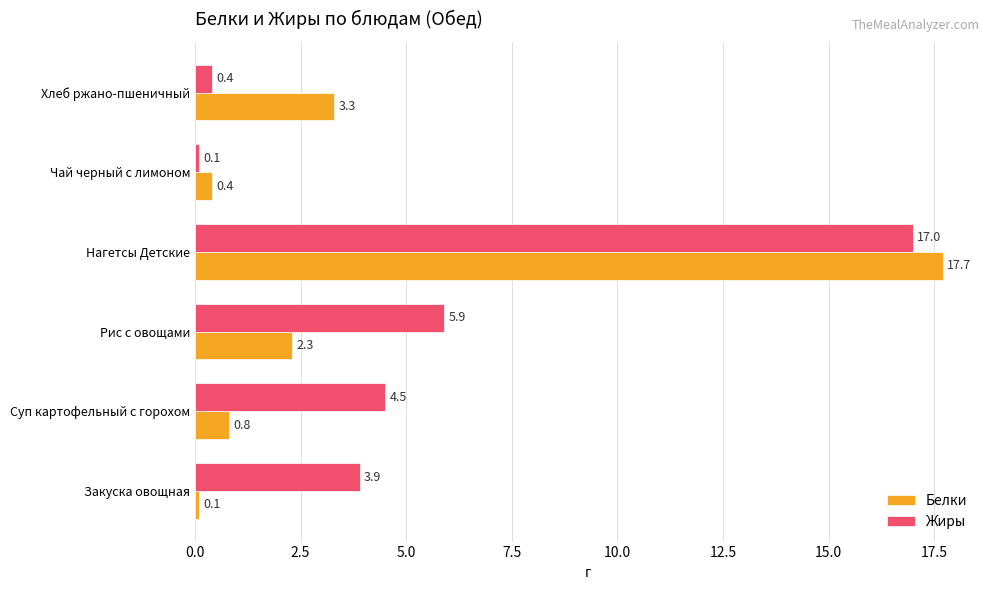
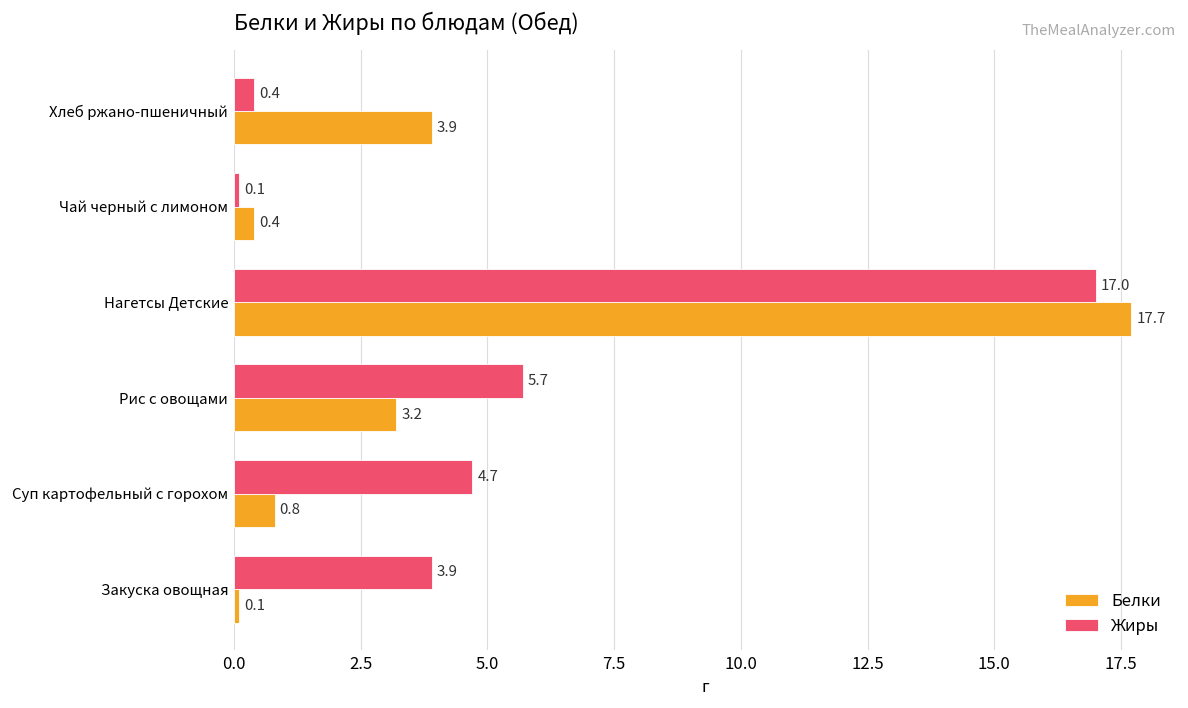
  {
    "Белки": {
-     "Хлеб ржано-пшеничный": 3.3,
+     "Хлеб ржано-пшеничный": 3.9,
      "Чай черный с лимоном": 0.4,
      "Нагетсы Детские": 17.7,
-     "Рис с овощами": 2.3,
+     "Рис с овощами": 3.2,
      "Суп картофельный с горохом": 0.8,
      "Закуска овощная": 0.1
    },
    "Жиры": {
      "Хлеб ржано-пшеничный": 0.4,
      "Чай черный с лимоном": 0.1,
      "Нагетсы Детские": 17.0,
-     "Рис с овощами": 5.9,
-     "Суп картофельный с горохом": 4.5,
+     "Рис с овощами": 5.7,
+     "Суп картофельный с горохом": 4.7,
      "Закуска овощная": 3.9
    }
  }
